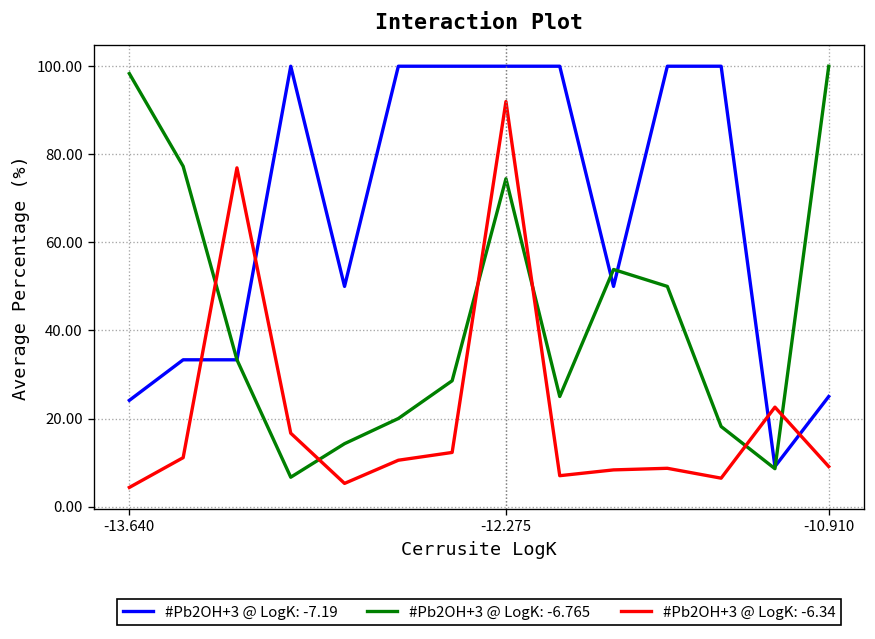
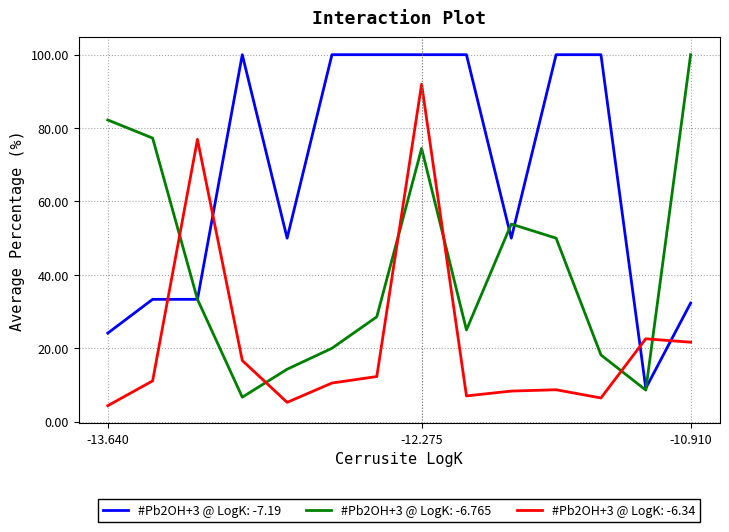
  {
    "#Pb2OH+3 @ LogK: -7.19": {
      "-13.640": 24,
      "-12.275": 100,
-     "-10.910": 25
+     "-10.910": 32
    },
    "#Pb2OH+3 @ LogK: -6.765": {
-     "-13.640": 98,
+     "-13.640": 82,
      "-12.275": 74,
      "-10.910": 100
    },
    "#Pb2OH+3 @ LogK: -6.34": {
      "-13.640": 4,
      "-12.275": 92,
-     "-10.910": 9
+     "-10.910": 22
    }
  }
